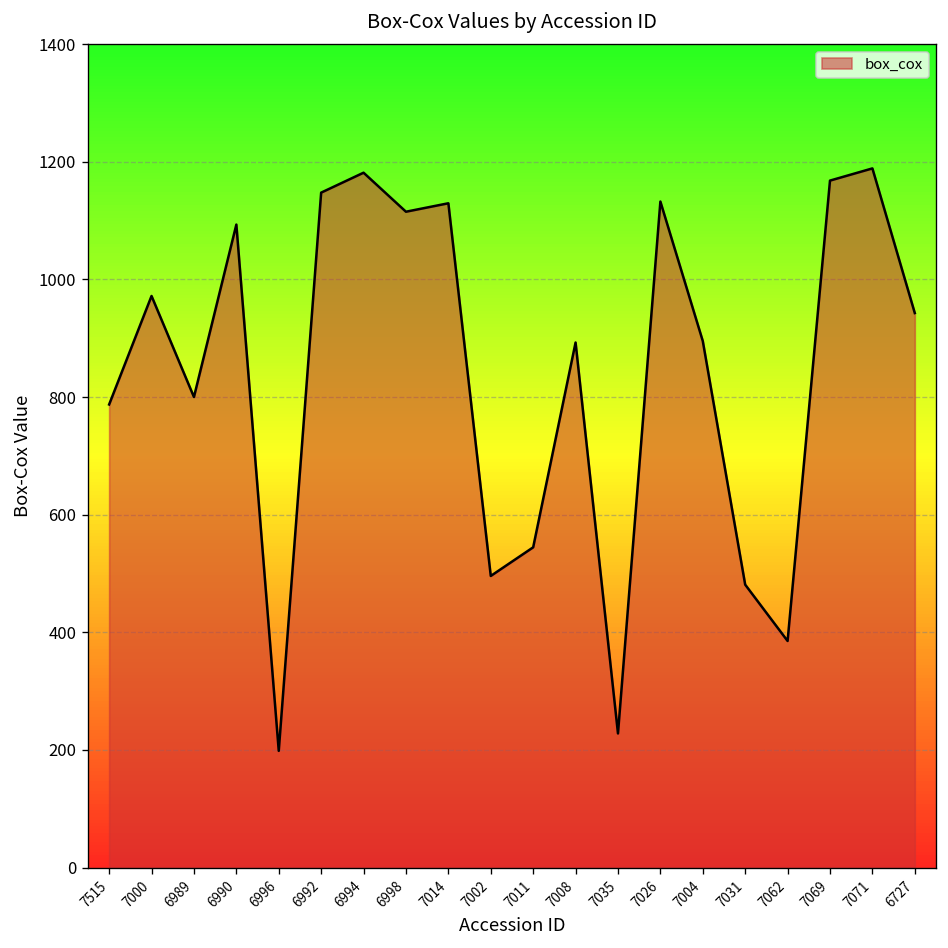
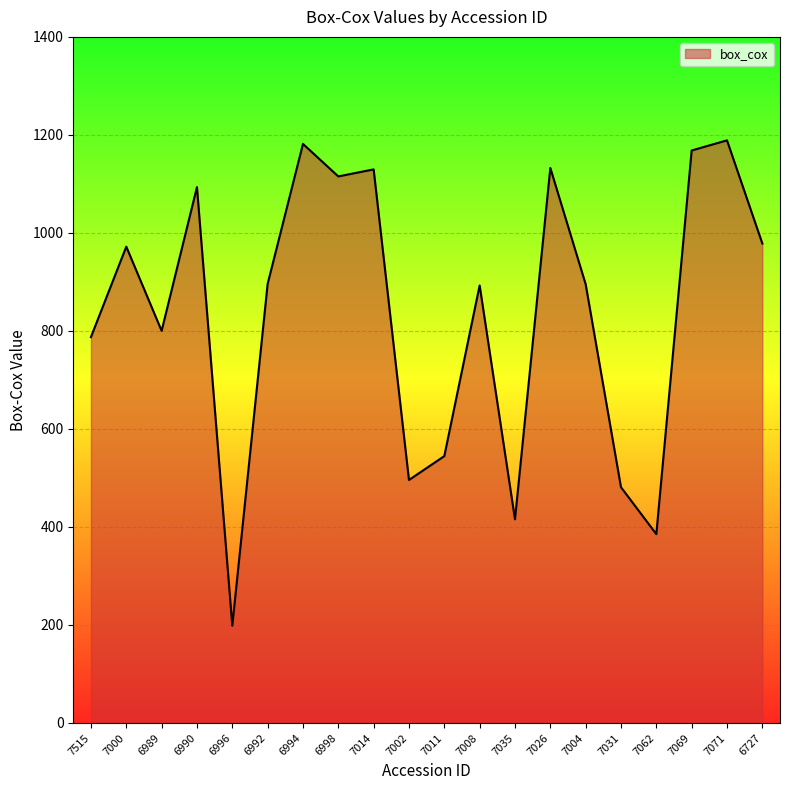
  {
    "7515": 790,
    "7000": 970,
    "6989": 800,
    "6990": 1090,
    "6996": 200,
-   "6992": 1150,
+   "6992": 900,
    "6994": 1180,
    "6998": 1120,
    "7014": 1130,
    "7002": 500,
    "7011": 540,
    "7008": 890,
-   "7035": 230,
+   "7035": 420,
    "7026": 1130,
    "7004": 900,
    "7031": 480,
    "7062": 390,
    "7069": 1170,
    "7071": 1190,
-   "6727": 940
+   "6727": 980
  }
